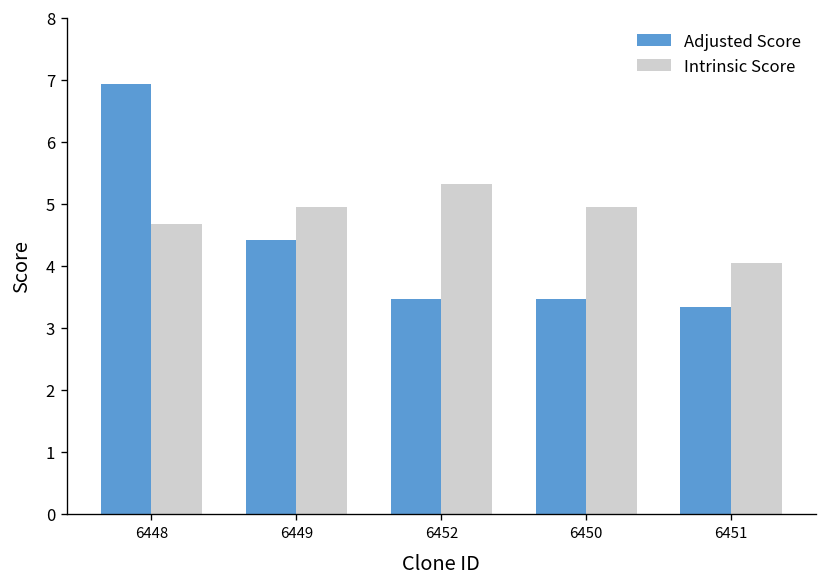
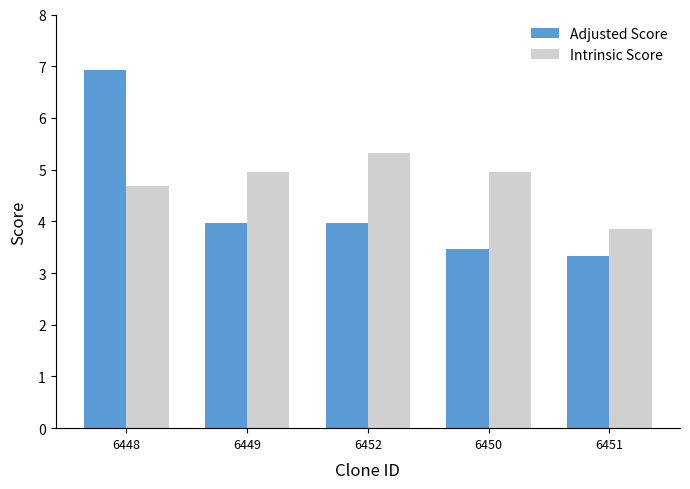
  {
    "Adjusted Score": {
      "6448": 6.9,
-     "6449": 4.4,
-     "6452": 3.5,
+     "6449": 4.0,
+     "6452": 4.0,
      "6450": 3.5,
      "6451": 3.3
    },
    "Intrinsic Score": {
      "6448": 4.7,
      "6449": 5.0,
      "6452": 5.3,
      "6450": 5.0,
-     "6451": 4.1
+     "6451": 3.9
    }
  }
